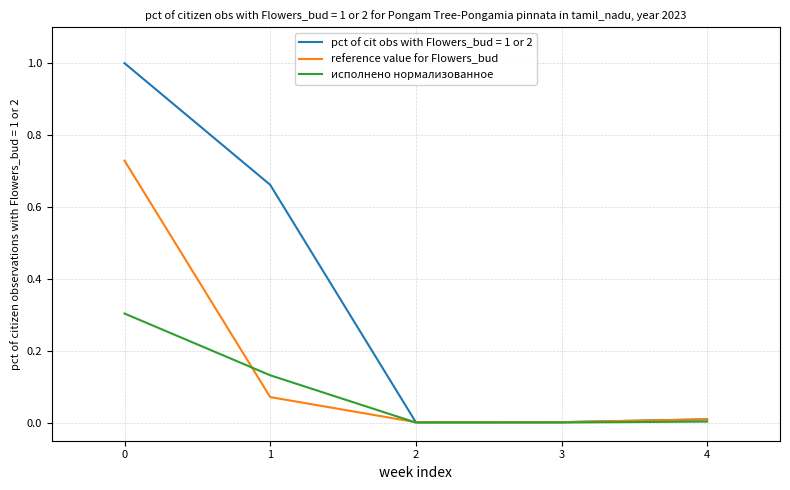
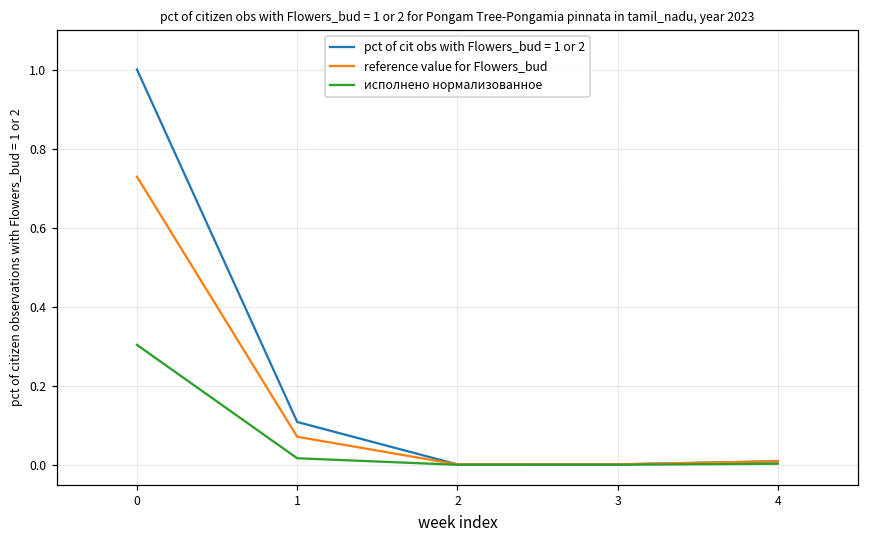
  {
    "pct of cit obs with Flowers_bud = 1 or 2": {
      "0": 1.00,
-     "1": 0.66
+     "1": 0.11
    },
    "reference value for Flowers_bud": {
      "0": 0.73,
      "1": 0.07
    },
    "исполнено нормализованное": {
      "0": 0.30,
-     "1": 0.13
+     "1": 0.02
    }
  }
